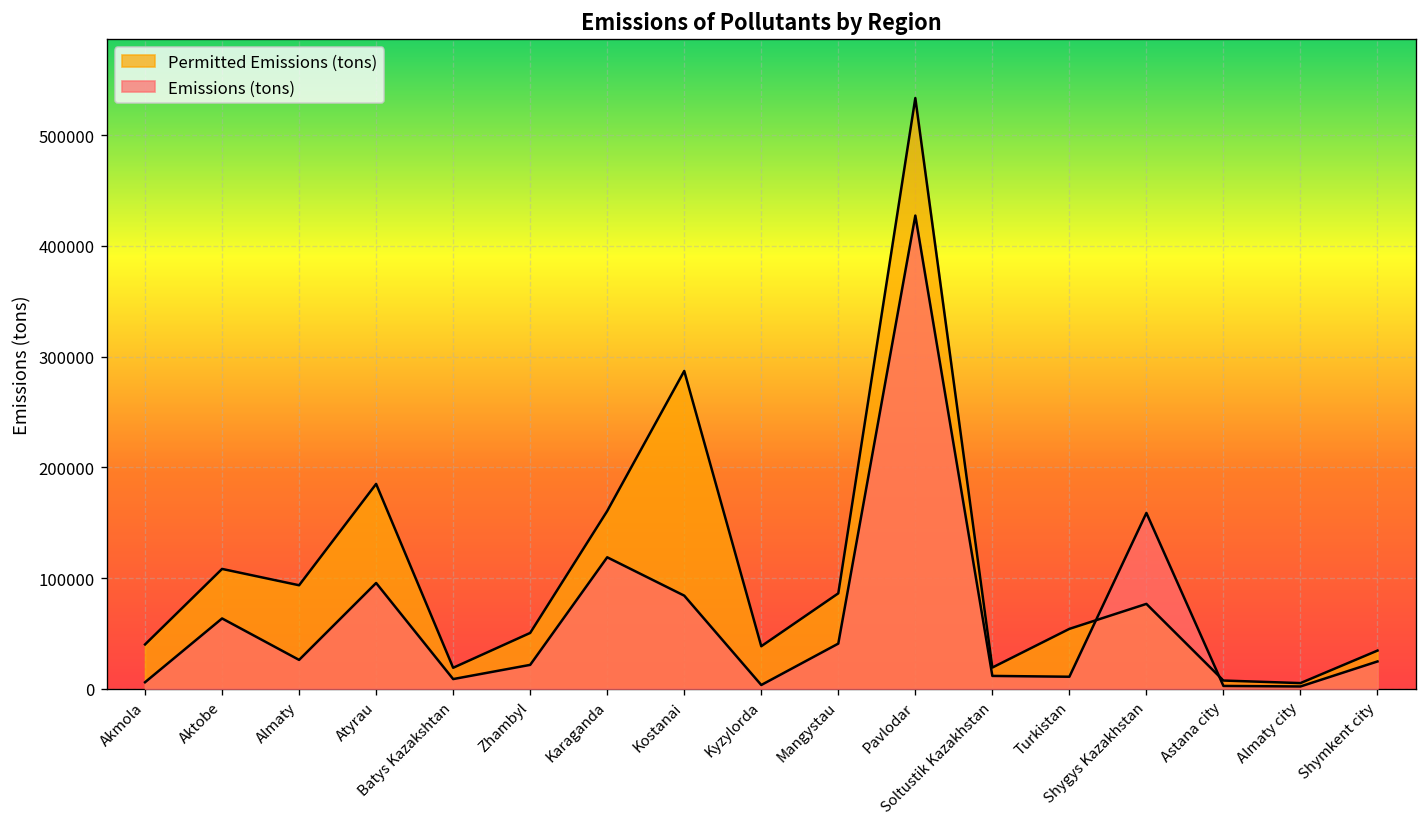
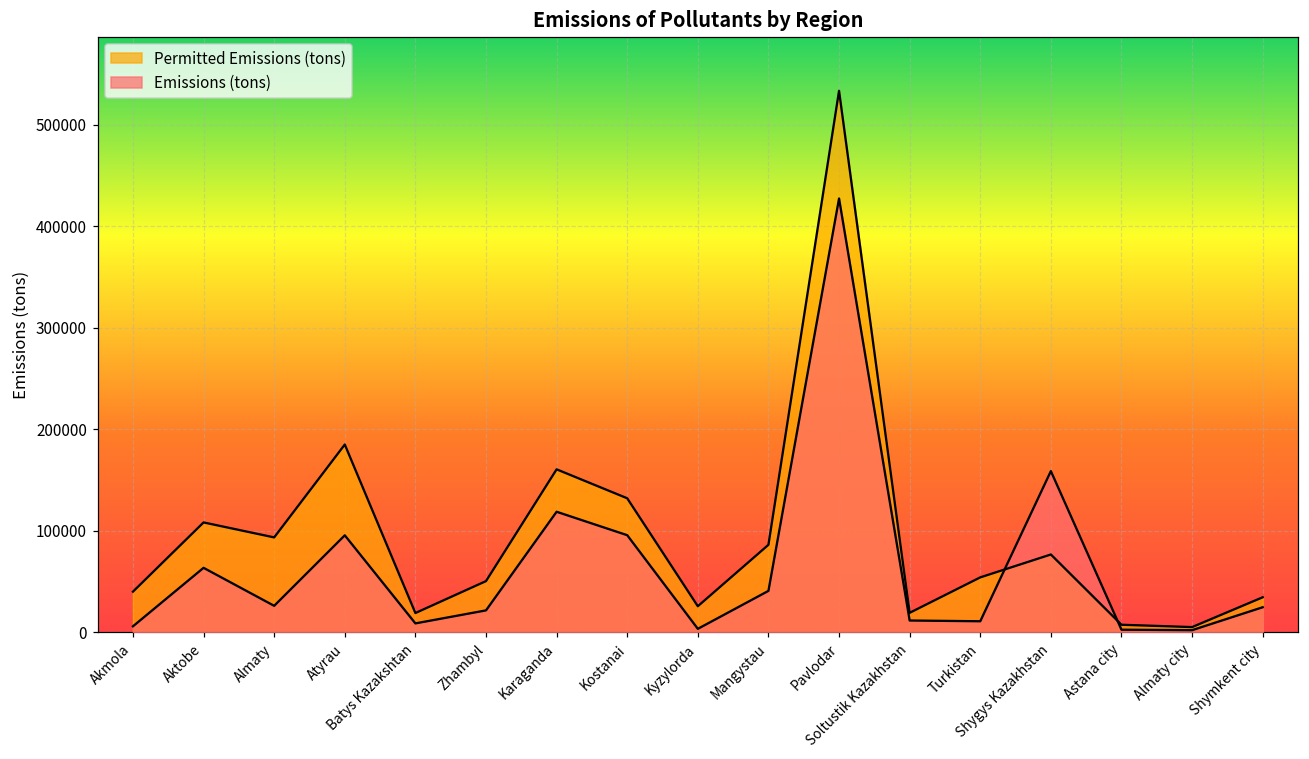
  {
    "Permitted Emissions (tons)": {
      "Akmola": 40000,
      "Aktobe": 110000,
      "Almaty": 90000,
      "Atyrau": 180000,
      "Batys Kazakshtan": 20000,
      "Zhambyl": 50000,
      "Karaganda": 160000,
-     "Kostanai": 290000,
-     "Kyzylorda": 40000,
+     "Kostanai": 130000,
+     "Kyzylorda": 30000,
      "Mangystau": 90000,
      "Pavlodar": 530000,
      "Soltustik Kazakhstan": 20000,
      "Turkistan": 50000,
      "Shygys Kazakhstan": 80000,
      "Astana city": 10000,
      "Almaty city": 10000,
      "Shymkent city": 30000
    },
    "Emissions (tons)": {
      "Akmola": 10000,
      "Aktobe": 60000,
      "Almaty": 30000,
      "Atyrau": 100000,
      "Batys Kazakshtan": 10000,
      "Zhambyl": 20000,
      "Karaganda": 120000,
-     "Kostanai": 80000,
+     "Kostanai": 100000,
      "Kyzylorda": 0,
      "Mangystau": 40000,
      "Pavlodar": 430000,
      "Soltustik Kazakhstan": 10000,
      "Turkistan": 10000,
      "Shygys Kazakhstan": 160000,
      "Astana city": 0,
      "Almaty city": 0,
      "Shymkent city": 20000
    }
  }
